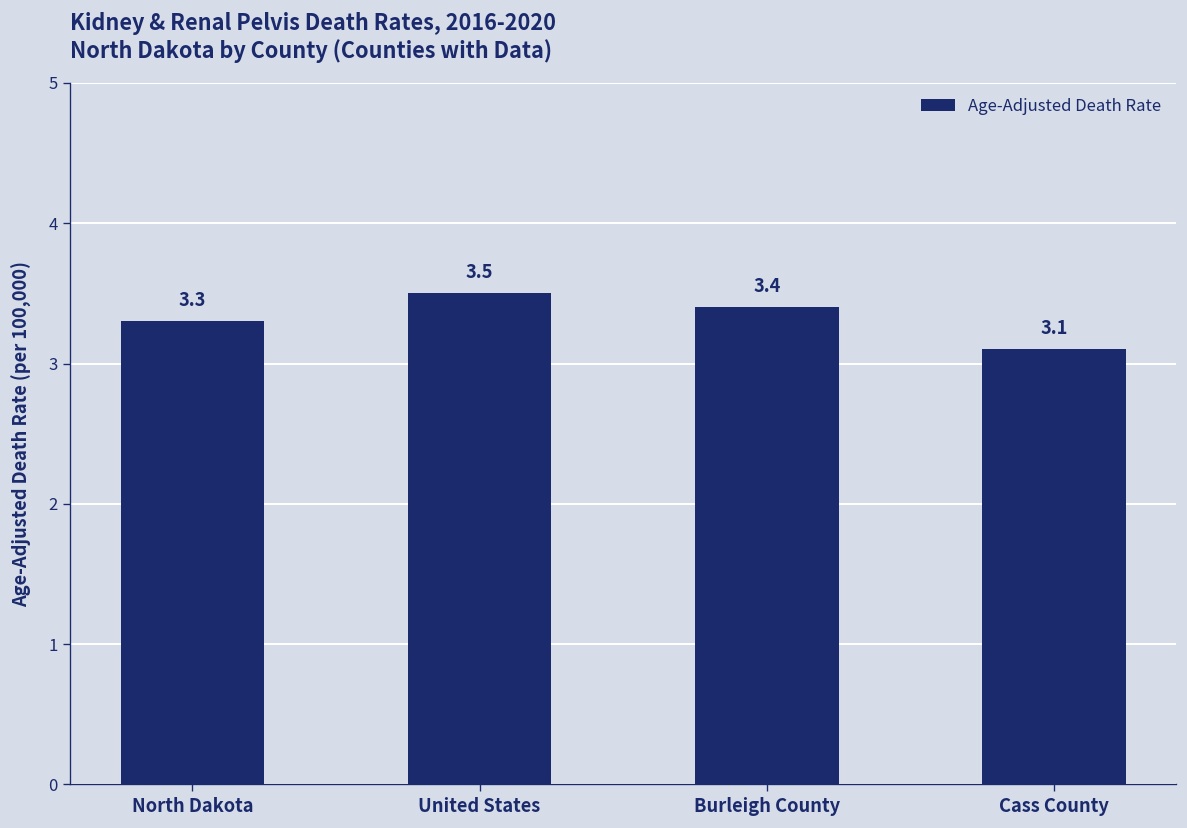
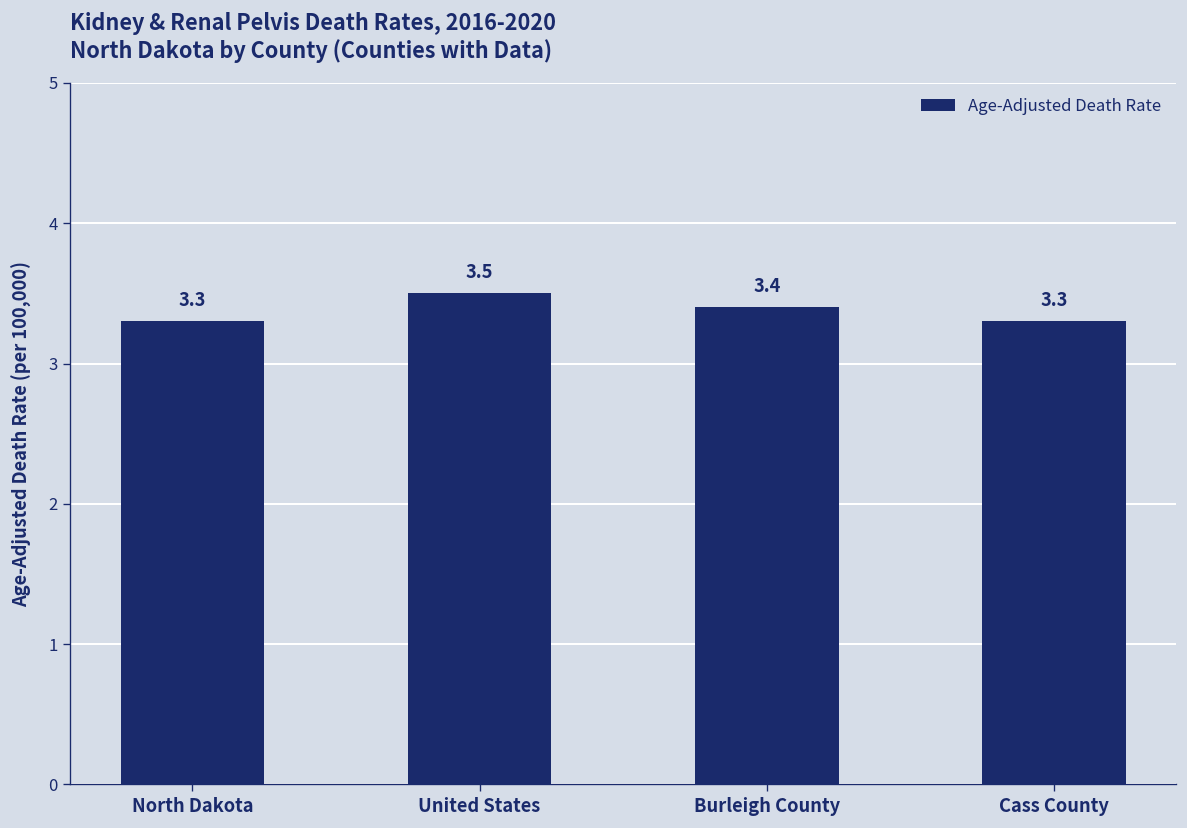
  {
    "North Dakota": 3.3,
    "United States": 3.5,
    "Burleigh County": 3.4,
-   "Cass County": 3.1
+   "Cass County": 3.3
  }
